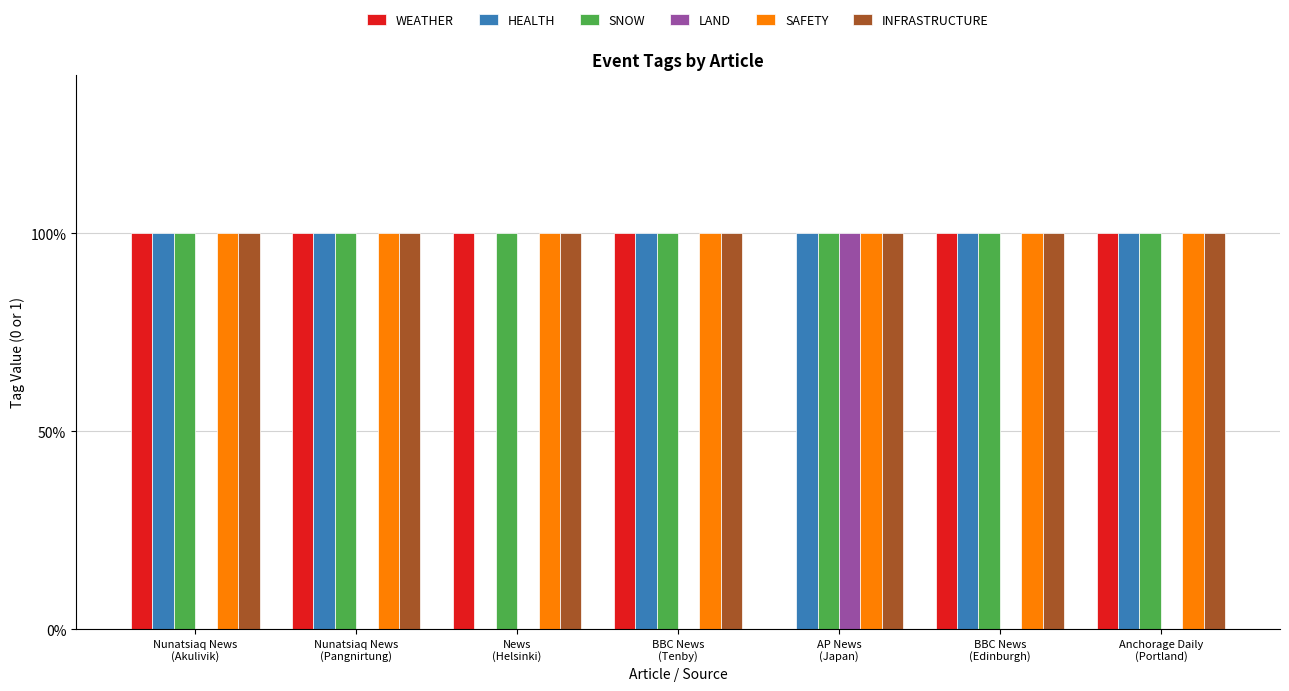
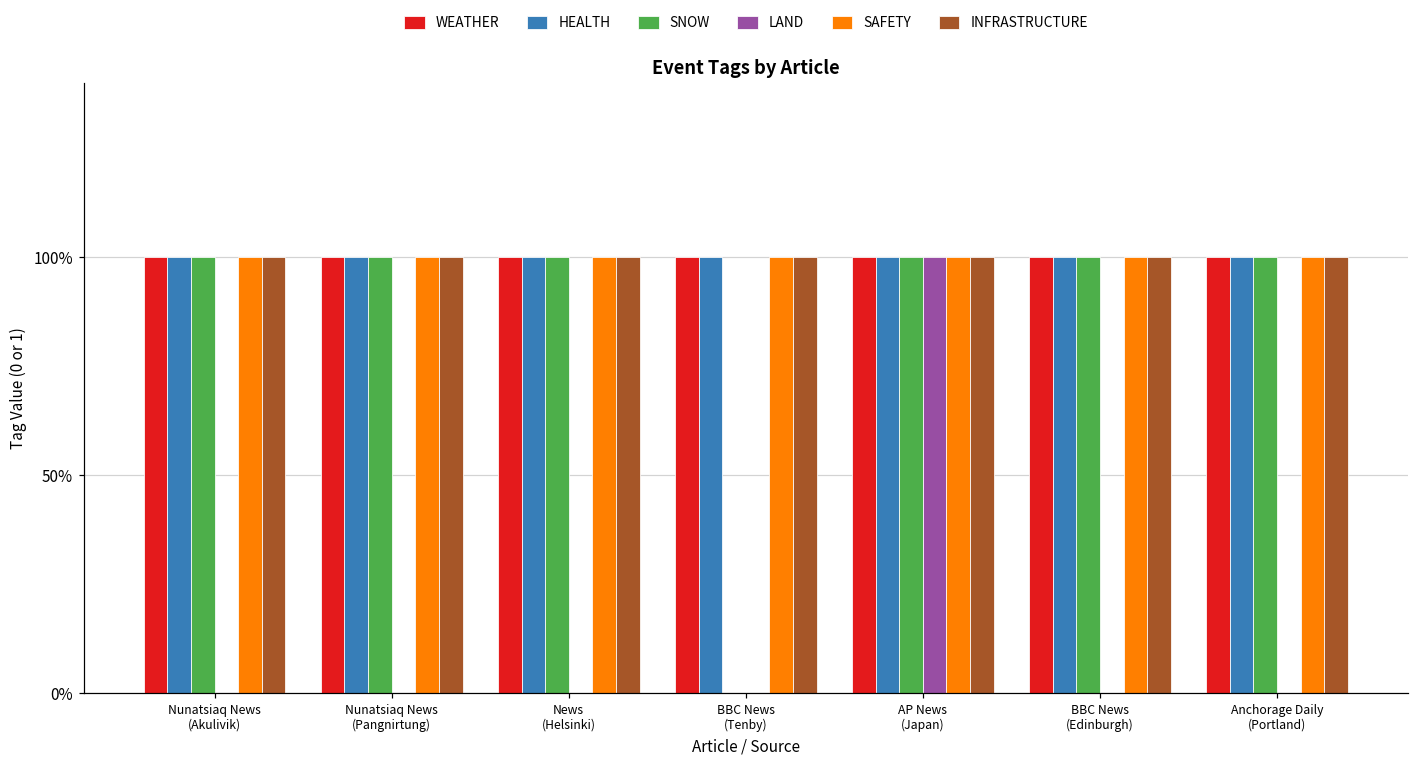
  {
    "WEATHER": {
      "Nunatsiaq News (Akulivik)": "100%",
      "Nunatsiaq News (Pangnirtung)": "100%",
      "News (Helsinki)": "100%",
      "BBC News (Tenby)": "100%",
-     "AP News (Japan)": "0%",
+     "AP News (Japan)": "100%",
      "BBC News (Edinburgh)": "100%",
      "Anchorage Daily (Portland)": "100%"
    },
    "HEALTH": {
      "Nunatsiaq News (Akulivik)": "100%",
      "Nunatsiaq News (Pangnirtung)": "100%",
-     "News (Helsinki)": "0%",
+     "News (Helsinki)": "100%",
      "BBC News (Tenby)": "100%",
      "AP News (Japan)": "100%",
      "BBC News (Edinburgh)": "100%",
      "Anchorage Daily (Portland)": "100%"
    },
    "SNOW": {
      "Nunatsiaq News (Akulivik)": "100%",
      "Nunatsiaq News (Pangnirtung)": "100%",
      "News (Helsinki)": "100%",
-     "BBC News (Tenby)": "100%",
+     "BBC News (Tenby)": "0%",
      "AP News (Japan)": "100%",
      "BBC News (Edinburgh)": "100%",
      "Anchorage Daily (Portland)": "100%"
    },
    "LAND": {
      "Nunatsiaq News (Akulivik)": "0%",
      "Nunatsiaq News (Pangnirtung)": "0%",
      "News (Helsinki)": "0%",
      "BBC News (Tenby)": "0%",
      "AP News (Japan)": "100%",
      "BBC News (Edinburgh)": "0%",
      "Anchorage Daily (Portland)": "0%"
    },
    "SAFETY": {
      "Nunatsiaq News (Akulivik)": "100%",
      "Nunatsiaq News (Pangnirtung)": "100%",
      "News (Helsinki)": "100%",
      "BBC News (Tenby)": "100%",
      "AP News (Japan)": "100%",
      "BBC News (Edinburgh)": "100%",
      "Anchorage Daily (Portland)": "100%"
    },
    "INFRASTRUCTURE": {
      "Nunatsiaq News (Akulivik)": "100%",
      "Nunatsiaq News (Pangnirtung)": "100%",
      "News (Helsinki)": "100%",
      "BBC News (Tenby)": "100%",
      "AP News (Japan)": "100%",
      "BBC News (Edinburgh)": "100%",
      "Anchorage Daily (Portland)": "100%"
    }
  }
